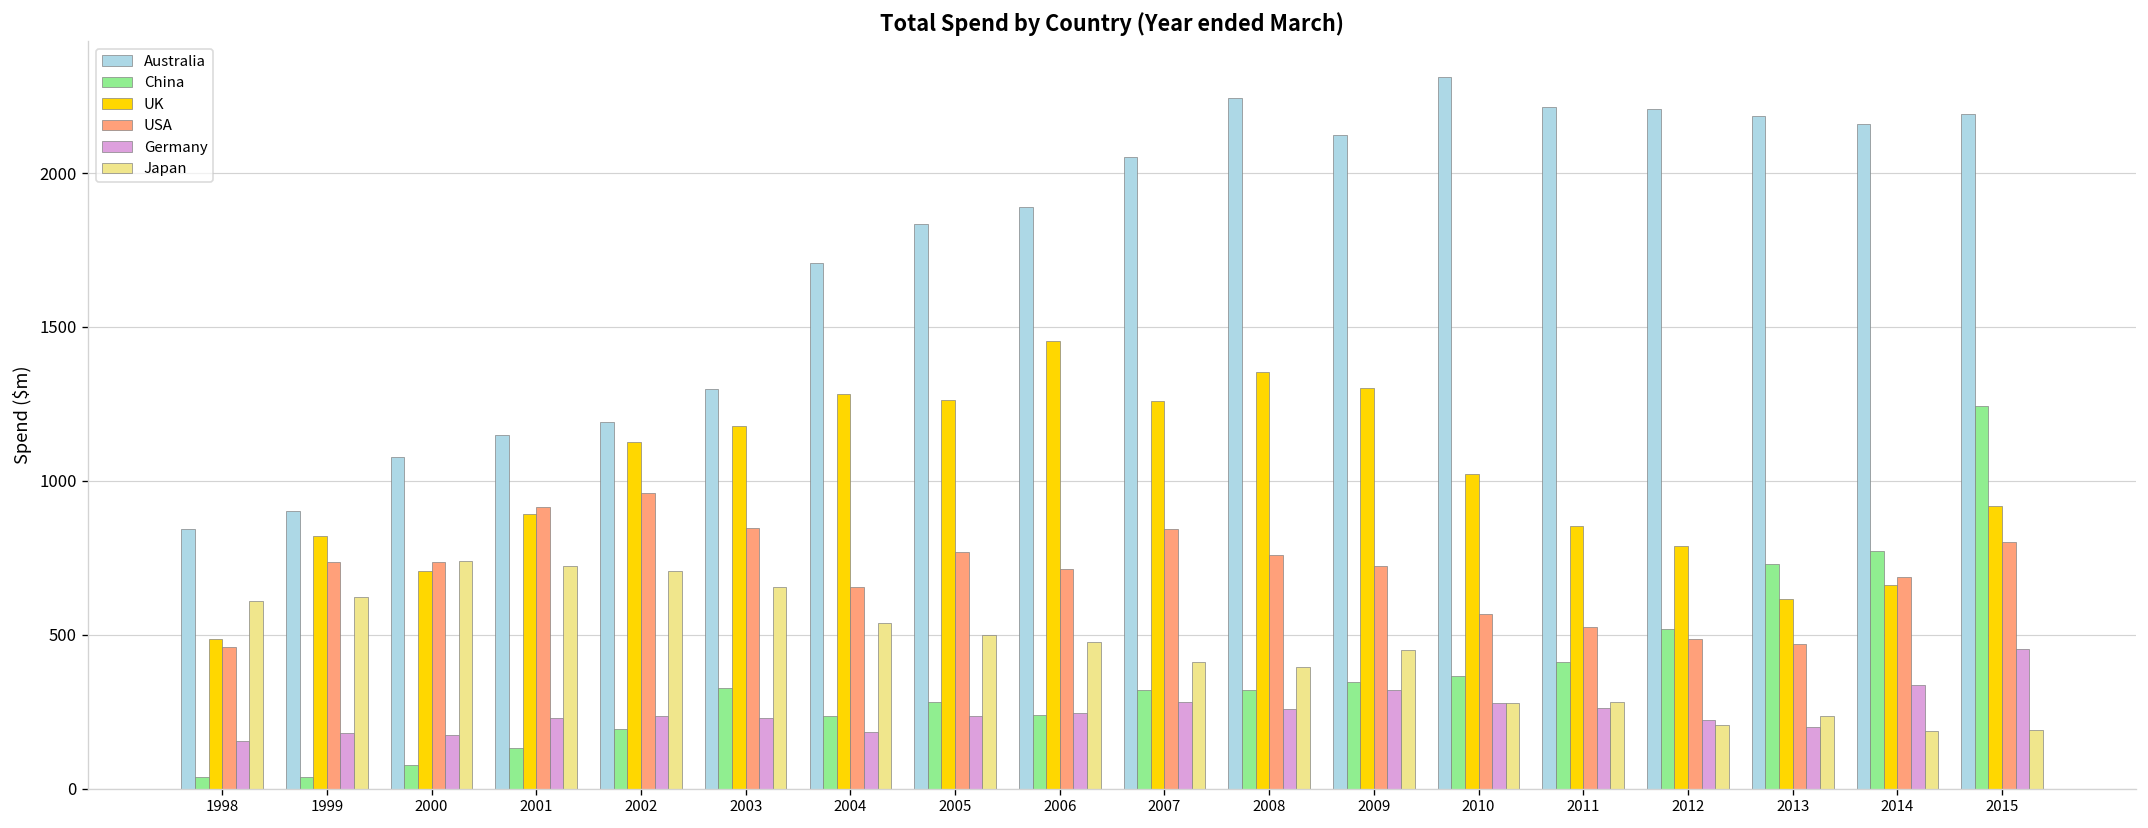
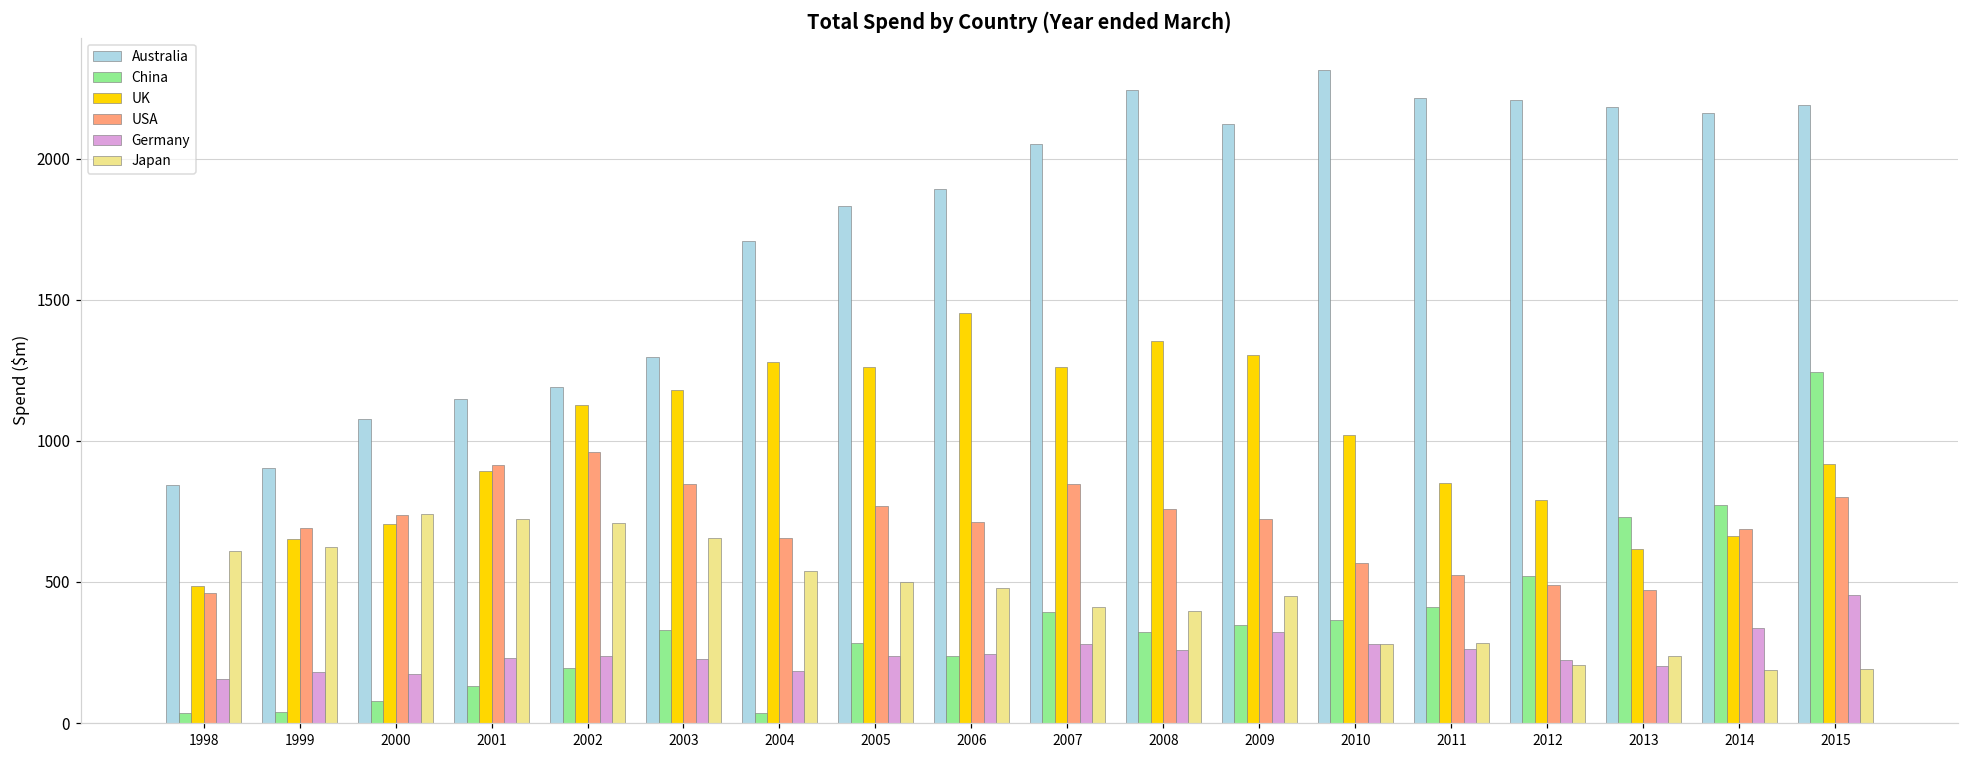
  {
    "Australia": {
      "1998": 840,
      "1999": 900,
      "2000": 1080,
      "2001": 1150,
      "2002": 1190,
      "2003": 1300,
      "2004": 1710,
      "2005": 1830,
      "2006": 1890,
      "2007": 2050,
      "2008": 2240,
      "2009": 2120,
      "2010": 2310,
      "2011": 2220,
      "2012": 2210,
      "2013": 2180,
      "2014": 2160,
      "2015": 2190
    },
    "China": {
      "1998": 40,
      "1999": 40,
      "2000": 80,
      "2001": 130,
      "2002": 190,
      "2003": 330,
-     "2004": 240,
+     "2004": 40,
      "2005": 280,
      "2006": 240,
-     "2007": 320,
+     "2007": 390,
      "2008": 320,
      "2009": 350,
      "2010": 370,
      "2011": 410,
      "2012": 520,
      "2013": 730,
      "2014": 770,
      "2015": 1240
    },
    "UK": {
      "1998": 490,
-     "1999": 820,
+     "1999": 650,
      "2000": 710,
      "2001": 890,
      "2002": 1130,
      "2003": 1180,
      "2004": 1280,
      "2005": 1260,
      "2006": 1450,
      "2007": 1260,
      "2008": 1350,
      "2009": 1300,
      "2010": 1020,
      "2011": 850,
      "2012": 790,
      "2013": 610,
      "2014": 660,
      "2015": 920
    },
    "USA": {
      "1998": 460,
-     "1999": 740,
+     "1999": 690,
      "2000": 740,
      "2001": 910,
      "2002": 960,
      "2003": 850,
      "2004": 650,
      "2005": 770,
      "2006": 710,
      "2007": 850,
      "2008": 760,
      "2009": 720,
      "2010": 570,
      "2011": 530,
      "2012": 490,
      "2013": 470,
      "2014": 690,
      "2015": 800
    },
    "Germany": {
      "1998": 160,
      "1999": 180,
      "2000": 170,
      "2001": 230,
      "2002": 240,
      "2003": 230,
      "2004": 180,
      "2005": 240,
      "2006": 240,
      "2007": 280,
      "2008": 260,
      "2009": 320,
      "2010": 280,
      "2011": 260,
      "2012": 220,
      "2013": 200,
      "2014": 340,
      "2015": 450
    },
    "Japan": {
      "1998": 610,
      "1999": 620,
      "2000": 740,
      "2001": 720,
      "2002": 710,
      "2003": 650,
      "2004": 540,
      "2005": 500,
      "2006": 480,
      "2007": 410,
      "2008": 400,
      "2009": 450,
      "2010": 280,
      "2011": 280,
      "2012": 210,
      "2013": 240,
      "2014": 190,
      "2015": 190
    }
  }
